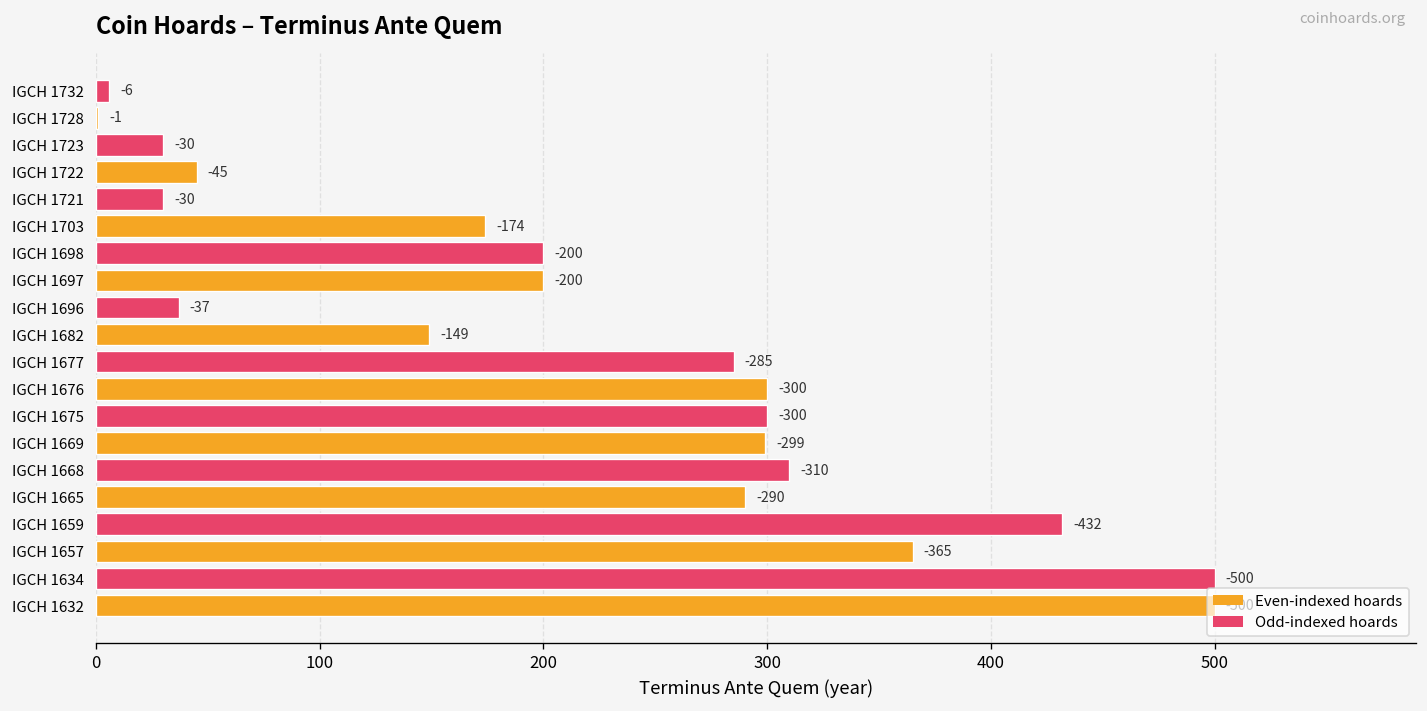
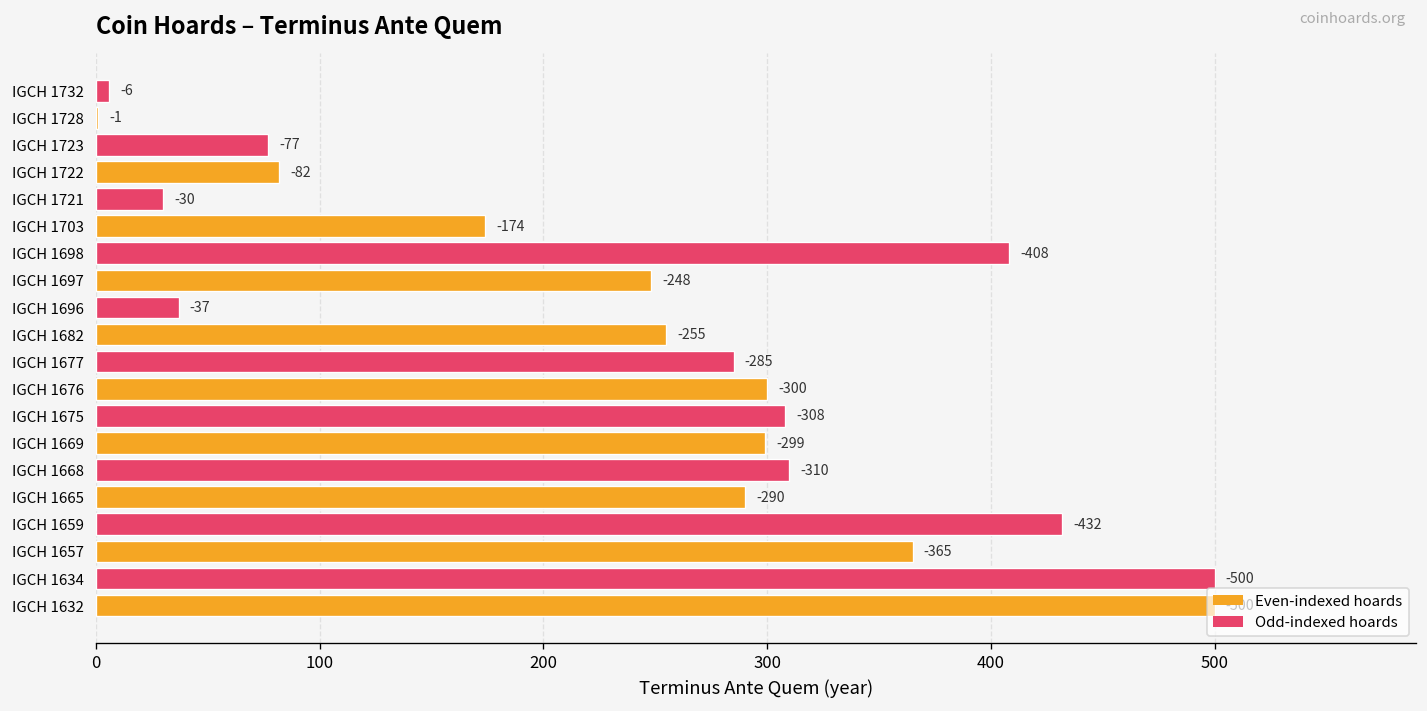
  {
-   "IGCH 1723": -30,
-   "IGCH 1722": -45,
-   "IGCH 1698": -200,
-   "IGCH 1697": -200,
-   "IGCH 1682": -149,
-   "IGCH 1675": -300
+   "IGCH 1723": -77,
+   "IGCH 1722": -82,
+   "IGCH 1698": -408,
+   "IGCH 1697": -248,
+   "IGCH 1682": -255,
+   "IGCH 1675": -308
  }
